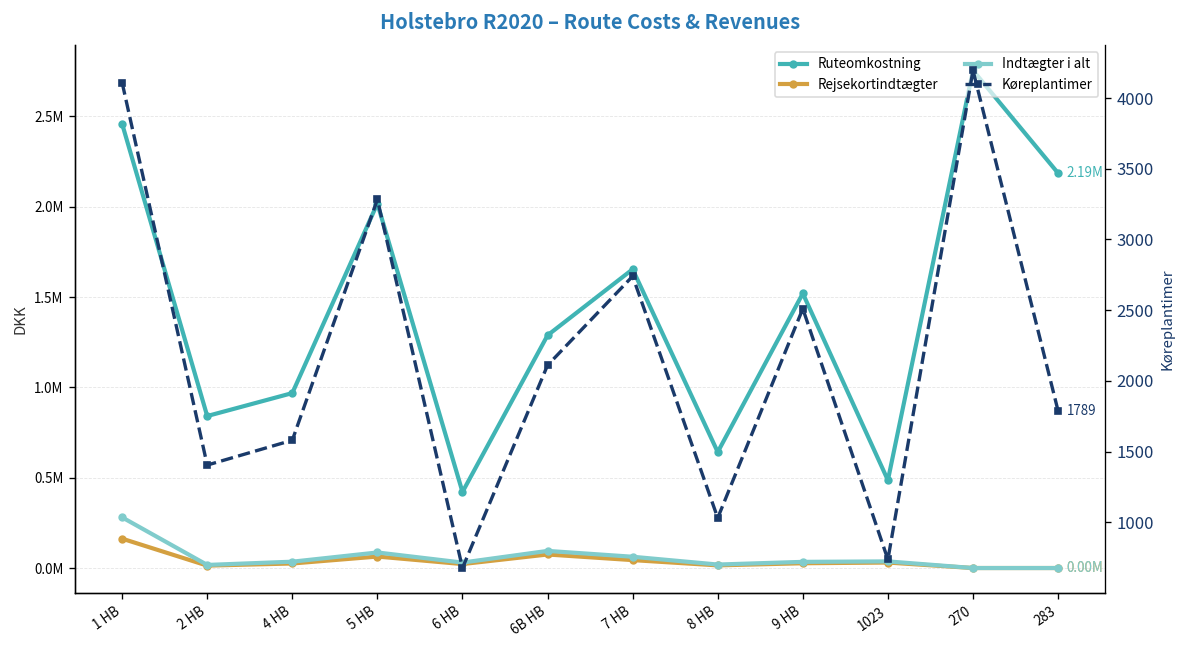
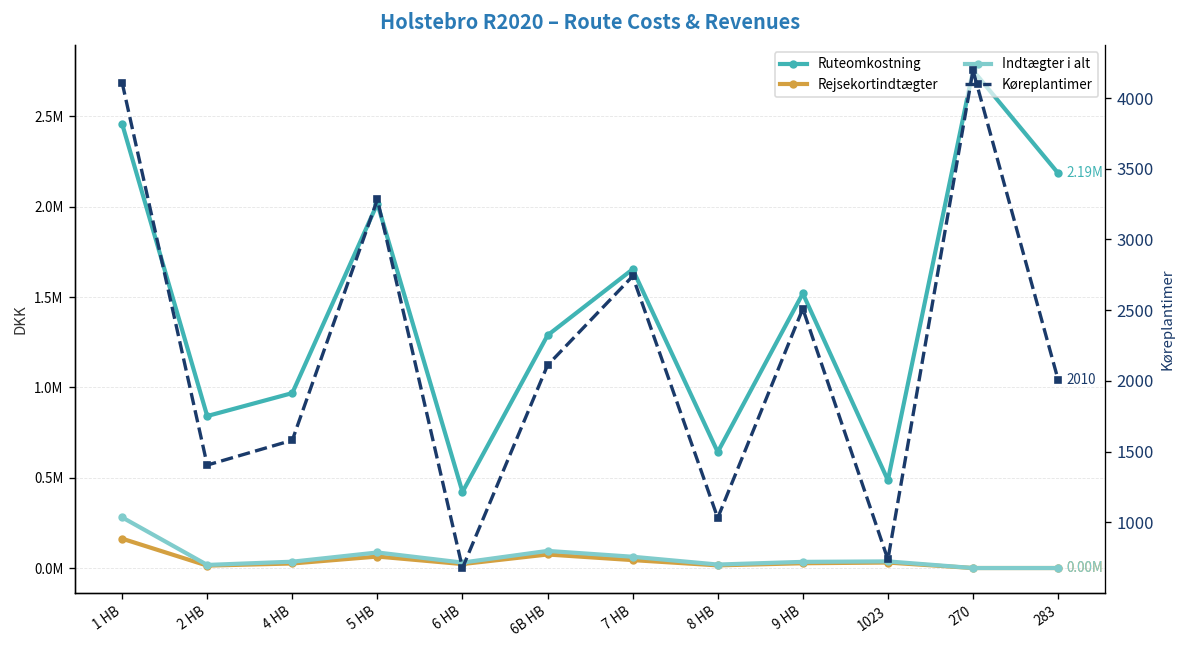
  {
    "Ruteomkostning": {
      "283": "2.19M"
    },
    "Køreplantimer": {
-     "283": "1789"
+     "283": "2010"
    }
  }
